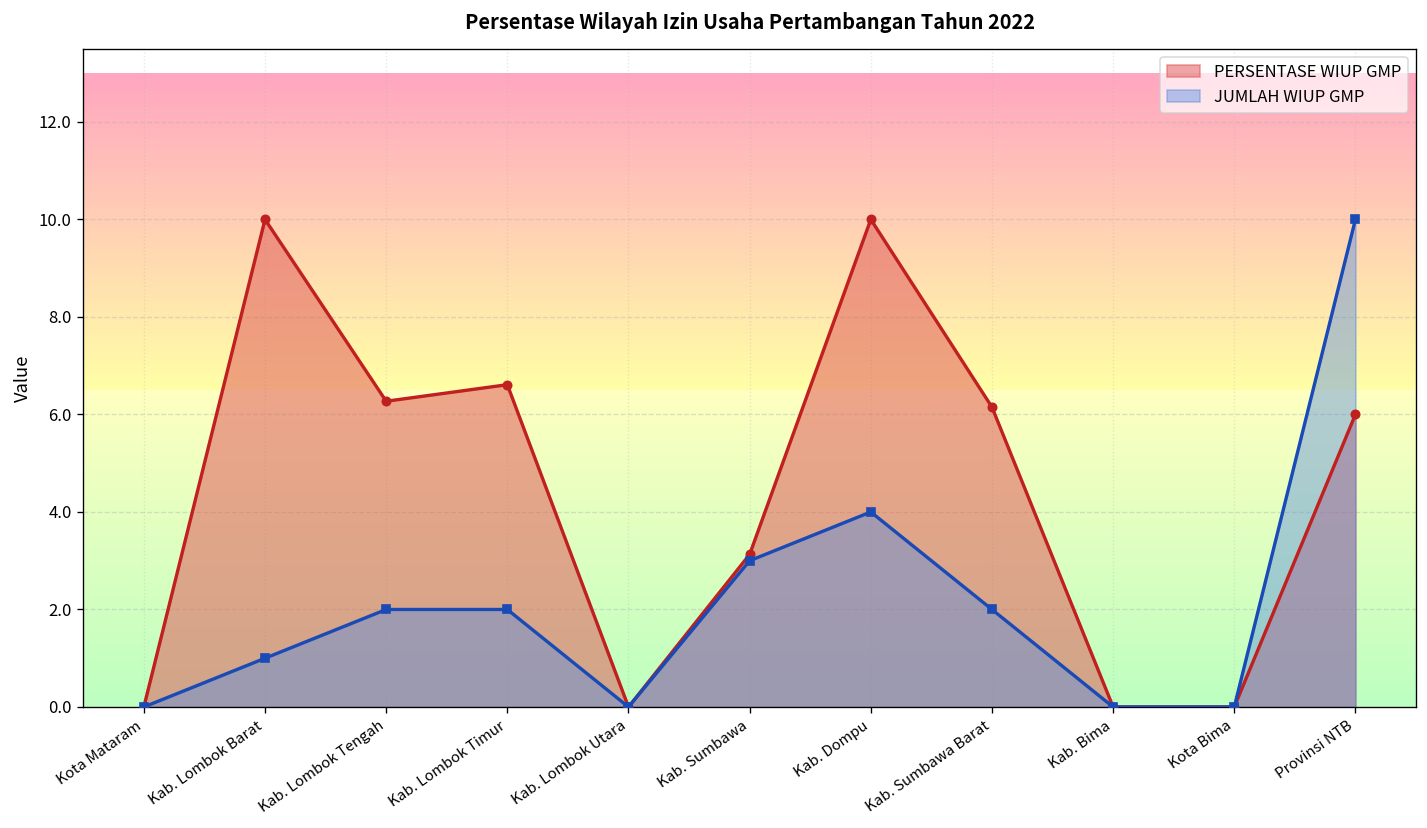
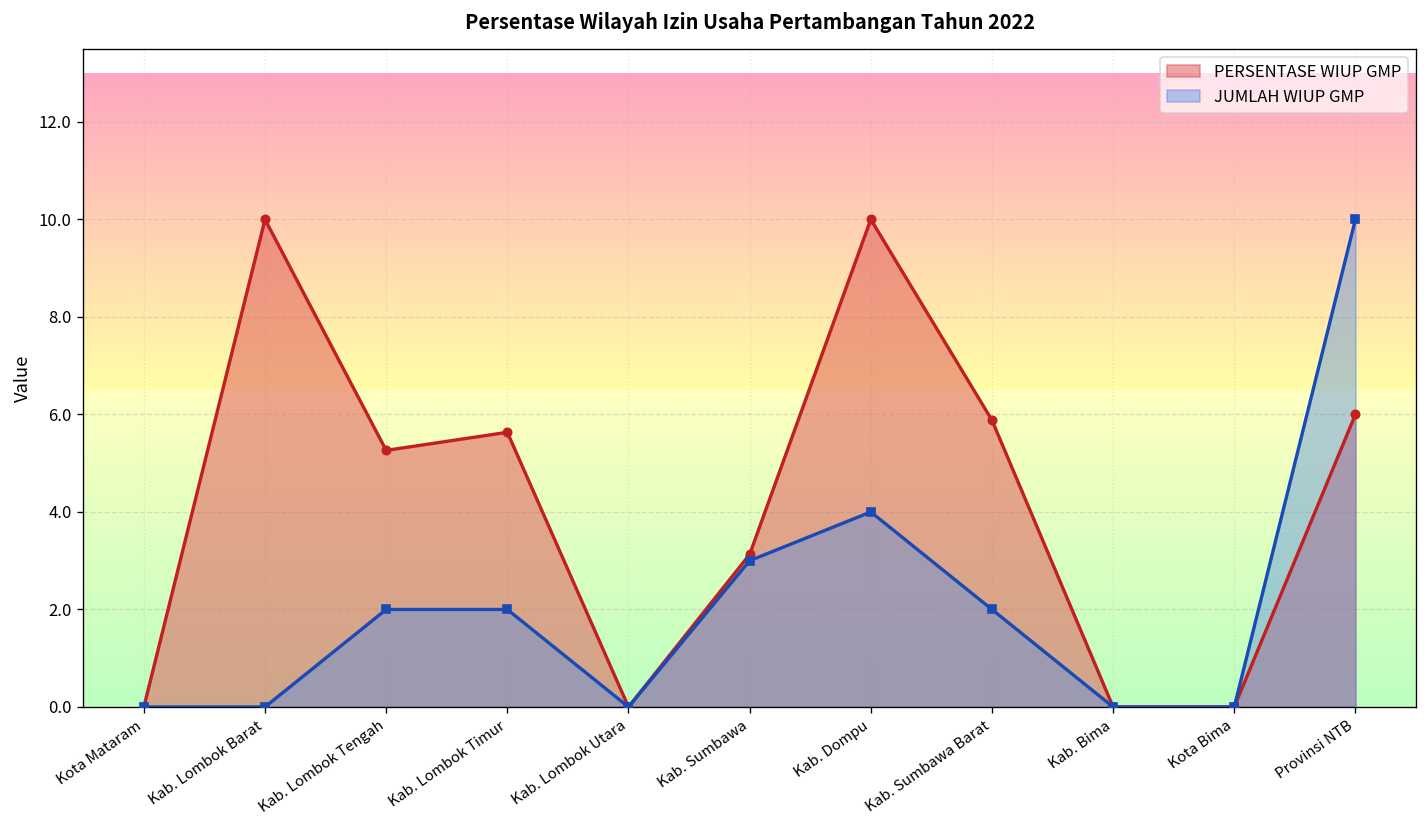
  {
    "PERSENTASE WIUP GMP": {
      "Kab. Lombok Barat": 10.0,
-     "Kab. Lombok Tengah": 6.3,
-     "Kab. Lombok Timur": 6.6,
+     "Kab. Lombok Tengah": 5.3,
+     "Kab. Lombok Timur": 5.6,
      "Kab. Sumbawa": 3.1,
      "Kab. Dompu": 10.0,
-     "Kab. Sumbawa Barat": 6.2,
+     "Kab. Sumbawa Barat": 5.9,
      "Provinsi NTB": 6.0
    },
    "JUMLAH WIUP GMP": {
-     "Kab. Lombok Barat": 1,
+     "Kab. Lombok Barat": 0,
      "Kab. Lombok Tengah": 2,
      "Kab. Lombok Timur": 2,
      "Kab. Sumbawa": 3,
      "Kab. Dompu": 4,
      "Kab. Sumbawa Barat": 2,
      "Provinsi NTB": 10
    }
  }
